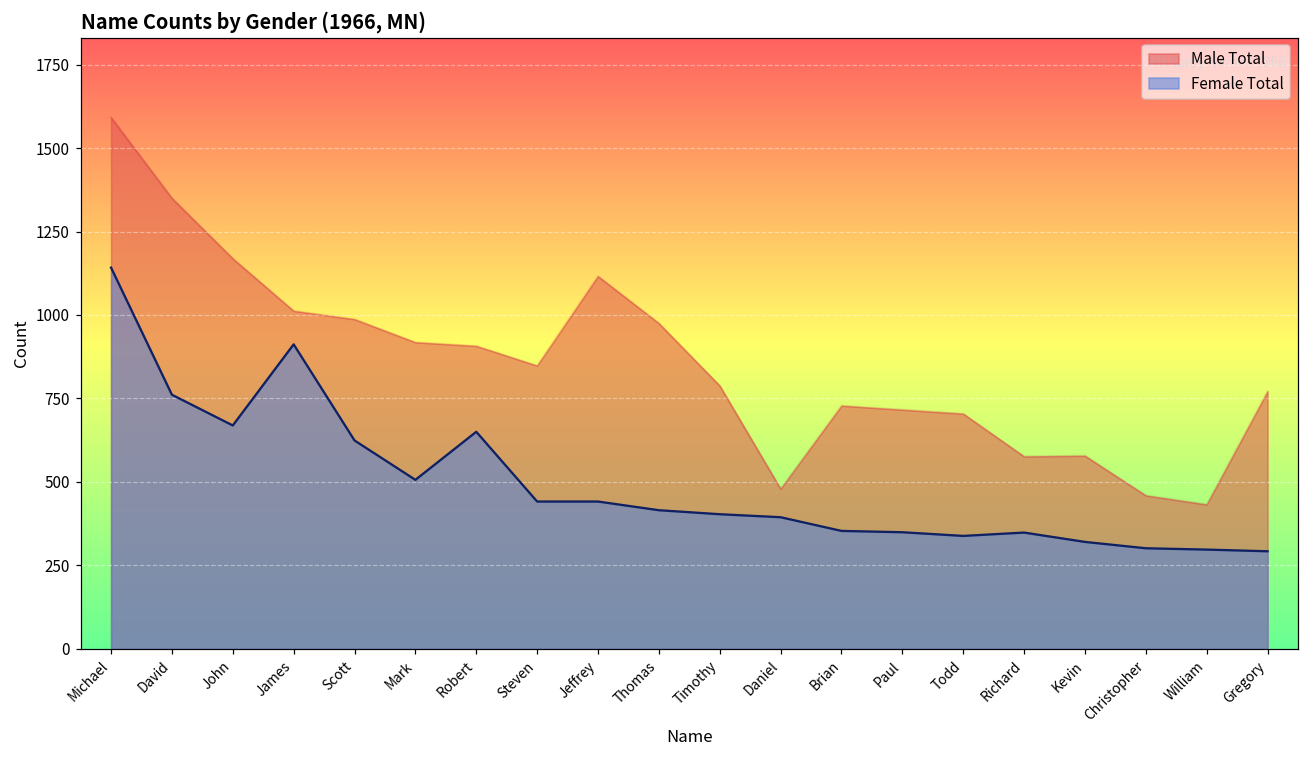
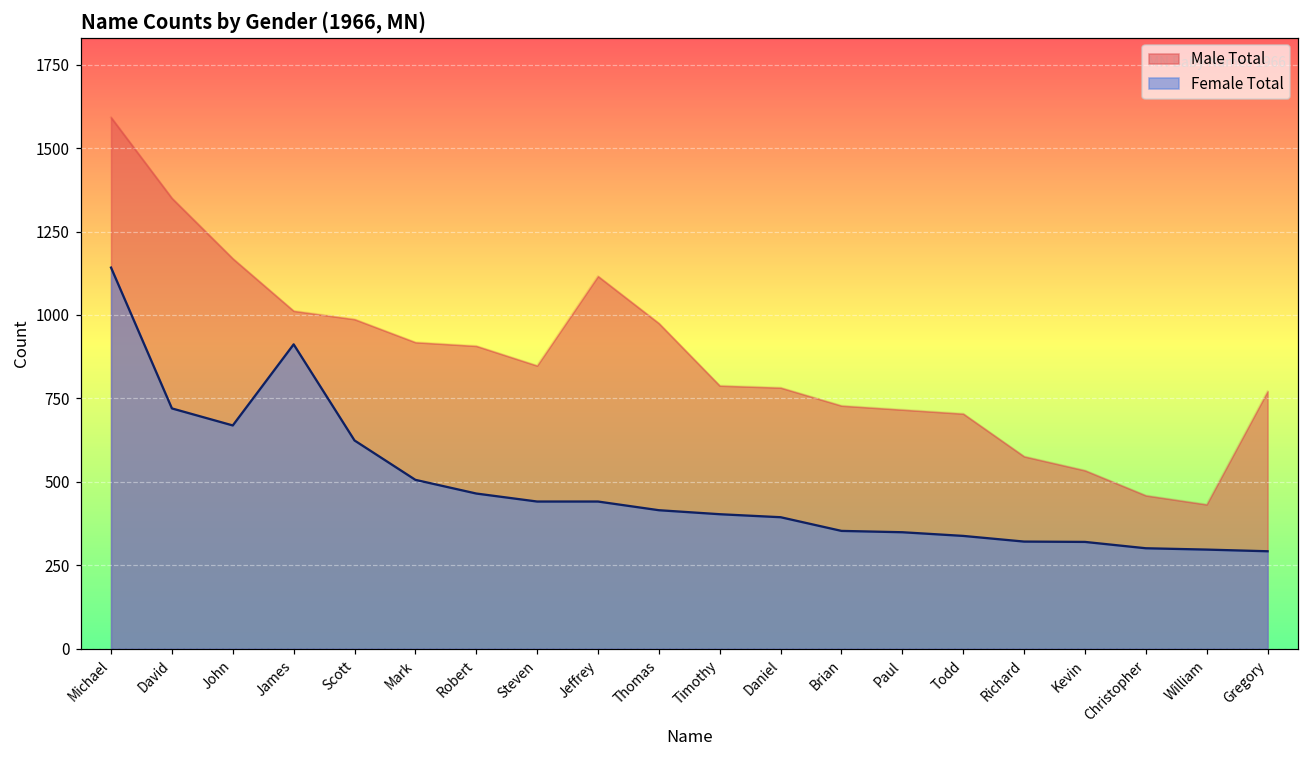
  {
    "Male Total": {
      "Michael": 1590,
      "David": 1350,
      "John": 1170,
      "James": 1010,
      "Scott": 990,
      "Mark": 920,
      "Robert": 910,
      "Steven": 850,
      "Jeffrey": 1120,
      "Thomas": 980,
      "Timothy": 790,
-     "Daniel": 480,
+     "Daniel": 780,
      "Brian": 730,
      "Paul": 720,
      "Todd": 700,
      "Richard": 580,
-     "Kevin": 580,
+     "Kevin": 530,
      "Christopher": 460,
      "William": 430,
      "Gregory": 770
    },
    "Female Total": {
      "Michael": 1140,
-     "David": 760,
+     "David": 720,
      "John": 670,
      "James": 910,
      "Scott": 620,
      "Mark": 510,
-     "Robert": 650,
+     "Robert": 470,
      "Steven": 440,
      "Jeffrey": 440,
      "Thomas": 420,
      "Timothy": 400,
      "Daniel": 390,
      "Brian": 350,
      "Paul": 350,
      "Todd": 340,
-     "Richard": 350,
+     "Richard": 320,
      "Kevin": 320,
      "Christopher": 300,
      "William": 300,
      "Gregory": 290
    }
  }
